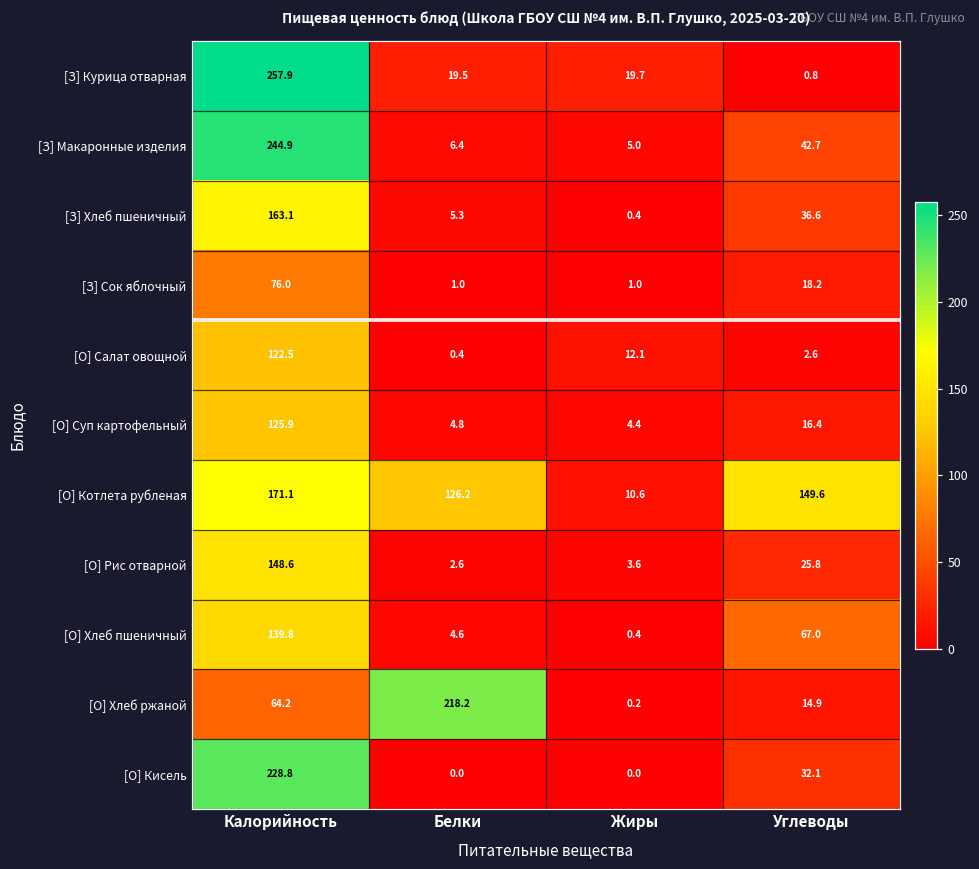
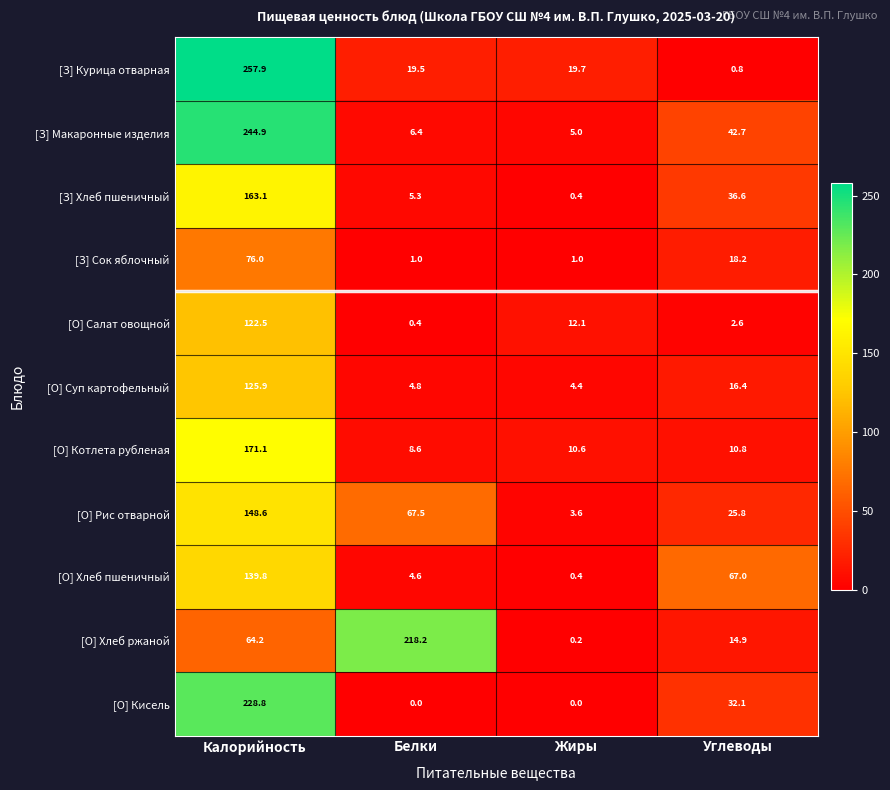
  {
    "[З] Курица отварная": {
      "Калорийность": 257.9,
      "Белки": 19.5,
      "Жиры": 19.7,
      "Углеводы": 0.8
    },
    "[З] Макаронные изделия": {
      "Калорийность": 244.9,
      "Белки": 6.4,
      "Жиры": 5.0,
      "Углеводы": 42.7
    },
    "[З] Хлеб пшеничный": {
      "Калорийность": 163.1,
      "Белки": 5.3,
      "Жиры": 0.4,
      "Углеводы": 36.6
    },
    "[З] Сок яблочный": {
      "Калорийность": 76.0,
      "Белки": 1.0,
      "Жиры": 1.0,
      "Углеводы": 18.2
    },
    "[О] Салат овощной": {
      "Калорийность": 122.5,
      "Белки": 0.4,
      "Жиры": 12.1,
      "Углеводы": 2.6
    },
    "[О] Суп картофельный": {
      "Калорийность": 125.9,
      "Белки": 4.8,
      "Жиры": 4.4,
      "Углеводы": 16.4
    },
    "[О] Котлета рубленая": {
      "Калорийность": 171.1,
-     "Белки": 126.2,
+     "Белки": 8.6,
      "Жиры": 10.6,
-     "Углеводы": 149.6
+     "Углеводы": 10.8
    },
    "[О] Рис отварной": {
      "Калорийность": 148.6,
-     "Белки": 2.6,
+     "Белки": 67.5,
      "Жиры": 3.6,
      "Углеводы": 25.8
    },
    "[О] Хлеб пшеничный": {
      "Калорийность": 139.8,
      "Белки": 4.6,
      "Жиры": 0.4,
      "Углеводы": 67.0
    },
    "[О] Хлеб ржаной": {
      "Калорийность": 64.2,
      "Белки": 218.2,
      "Жиры": 0.2,
      "Углеводы": 14.9
    },
    "[О] Кисель": {
      "Калорийность": 228.8,
      "Белки": 0.0,
      "Жиры": 0.0,
      "Углеводы": 32.1
    }
  }
